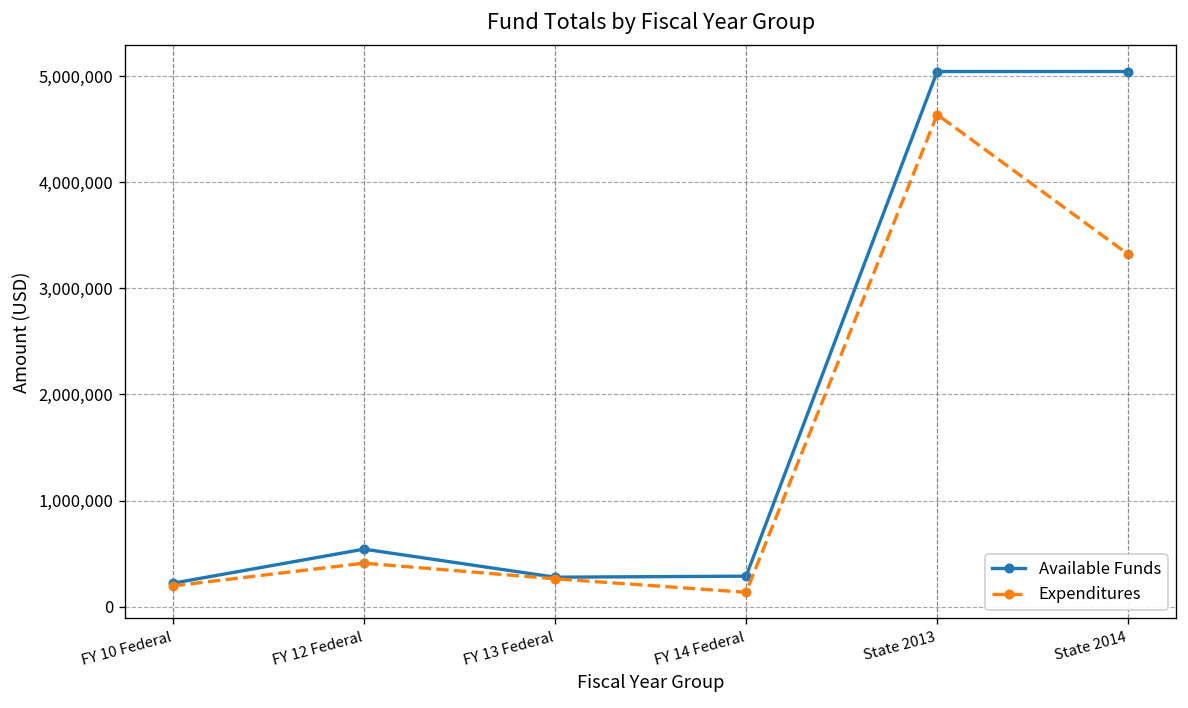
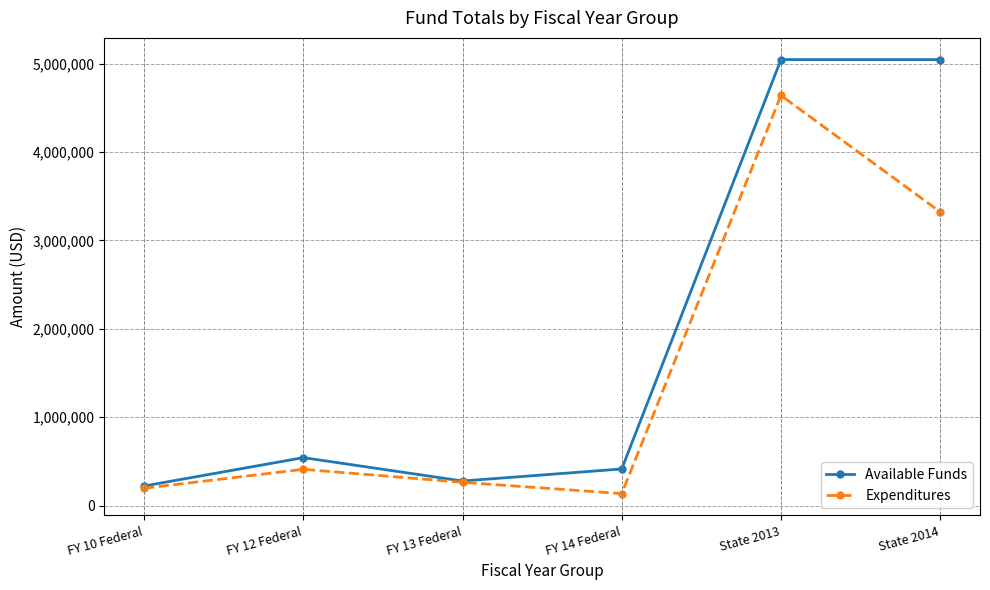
  {
    "Available Funds": {
      "FY 12 Federal": "500,000",
-     "FY 14 Federal": "300,000",
+     "FY 14 Federal": "400,000",
      "State 2013": "5,000,000",
      "State 2014": "5,000,000"
    },
    "Expenditures": {
      "FY 12 Federal": "400,000",
      "FY 14 Federal": "100,000",
      "State 2013": "4,600,000",
      "State 2014": "3,300,000"
    }
  }
